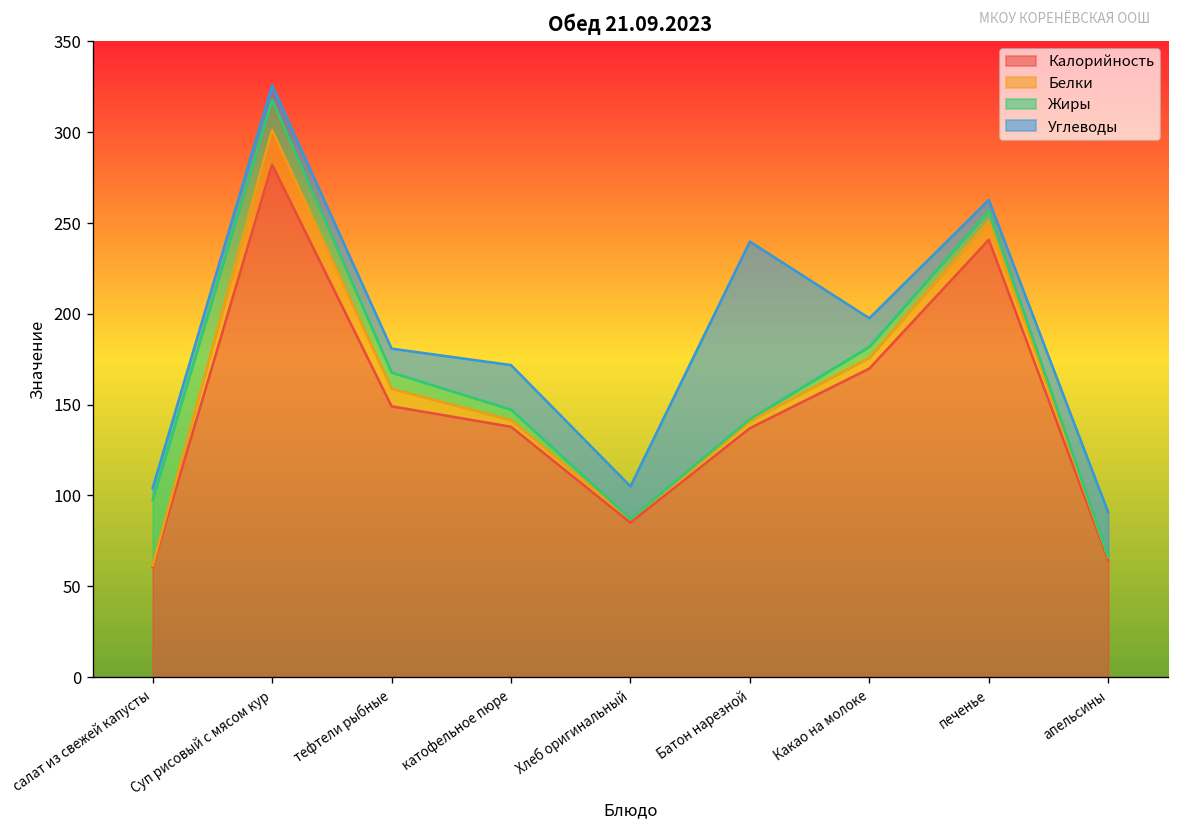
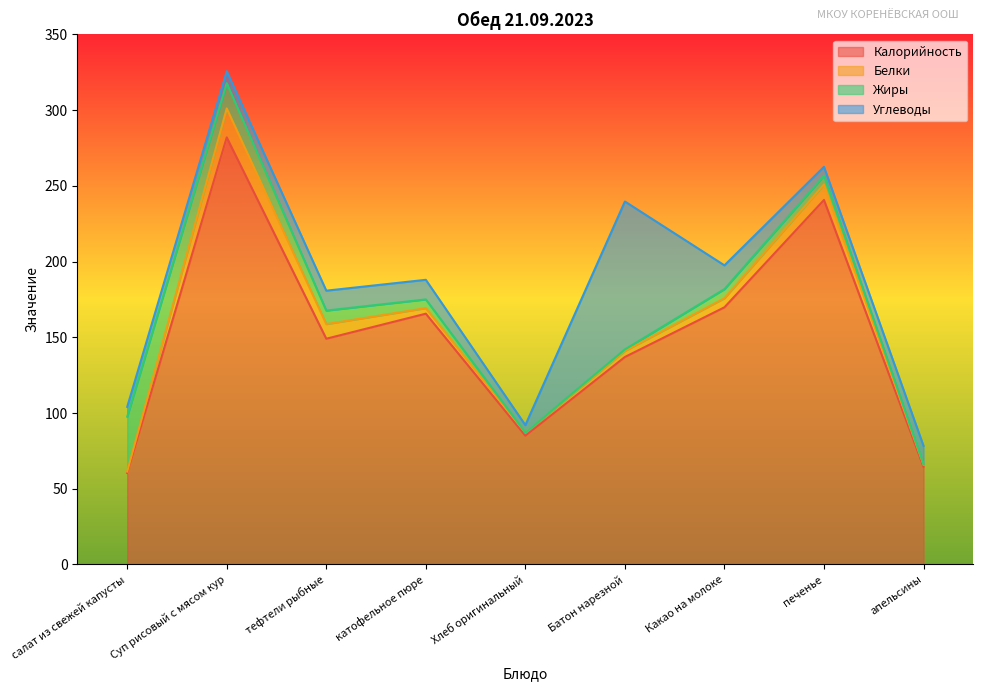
  {
    "Калорийность": {
      "Суп рисовый с мясом кур": 282,
      "тефтели рыбные": 149,
-     "катофельное пюре": 138,
+     "катофельное пюре": 166,
      "Хлеб оригинальный": 85,
      "Батон нарезной": 137,
      "Какао на молоке": 170,
      "печенье": 241
    },
    "Белки": {
      "Суп рисовый с мясом кур": 19,
      "тефтели рыбные": 10,
      "катофельное пюре": 4,
      "Какао на молоке": 6,
      "печенье": 10
    },
    "Жиры": {
      "салат из свежей капусты": 36,
      "Суп рисовый с мясом кур": 17,
      "тефтели рыбные": 9,
      "катофельное пюре": 6,
      "Какао на молоке": 6,
      "печенье": 6
    },
    "Углеводы": {
      "салат из свежей капусты": 7,
      "Суп рисовый с мясом кур": 8,
      "тефтели рыбные": 13,
-     "катофельное пюре": 25,
-     "Хлеб оригинальный": 18,
+     "катофельное пюре": 13,
+     "Хлеб оригинальный": 5,
      "Батон нарезной": 98,
      "Какао на молоке": 16,
      "печенье": 6,
-     "апельсины": 25
+     "апельсины": 12
    }
  }
